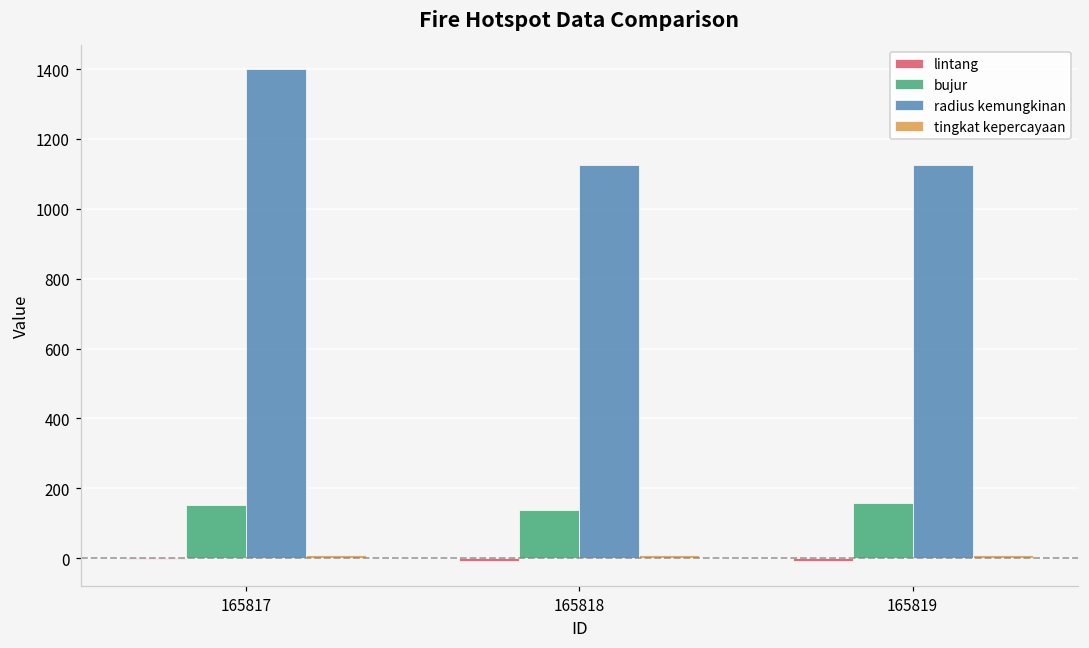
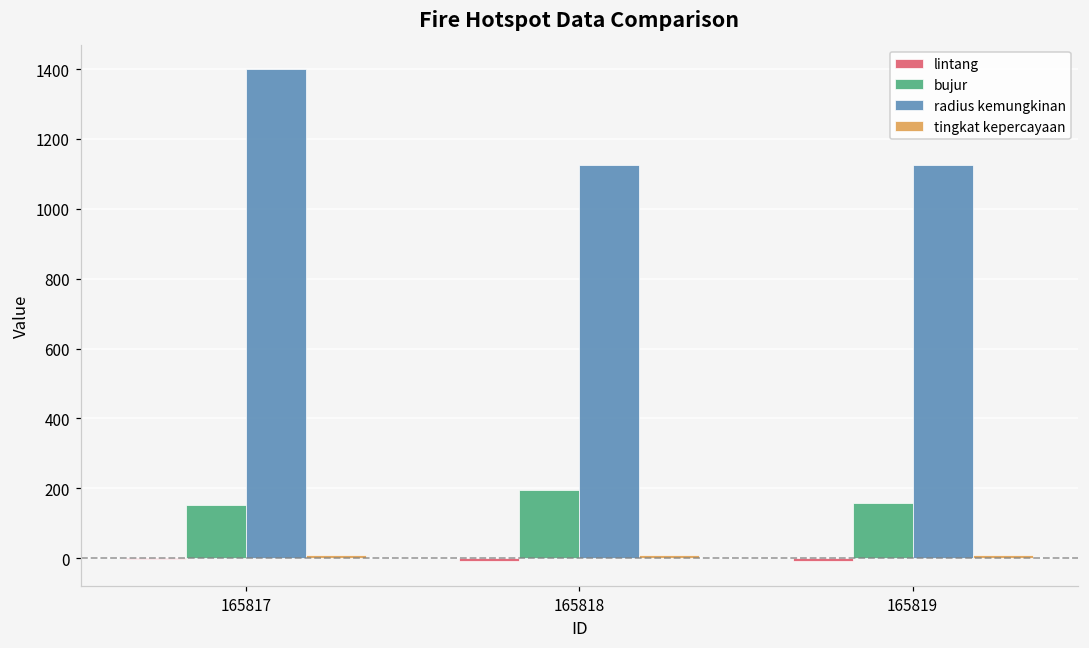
  {
    "lintang": {
      "165818": -10,
      "165819": -10
    },
    "bujur": {
      "165817": 150,
-     "165818": 140,
+     "165818": 200,
      "165819": 160
    },
    "radius kemungkinan": {
      "165817": 1400,
      "165818": 1130,
      "165819": 1130
    },
    "tingkat kepercayaan": {
      "165817": 10,
      "165818": 10,
      "165819": 10
    }
  }
